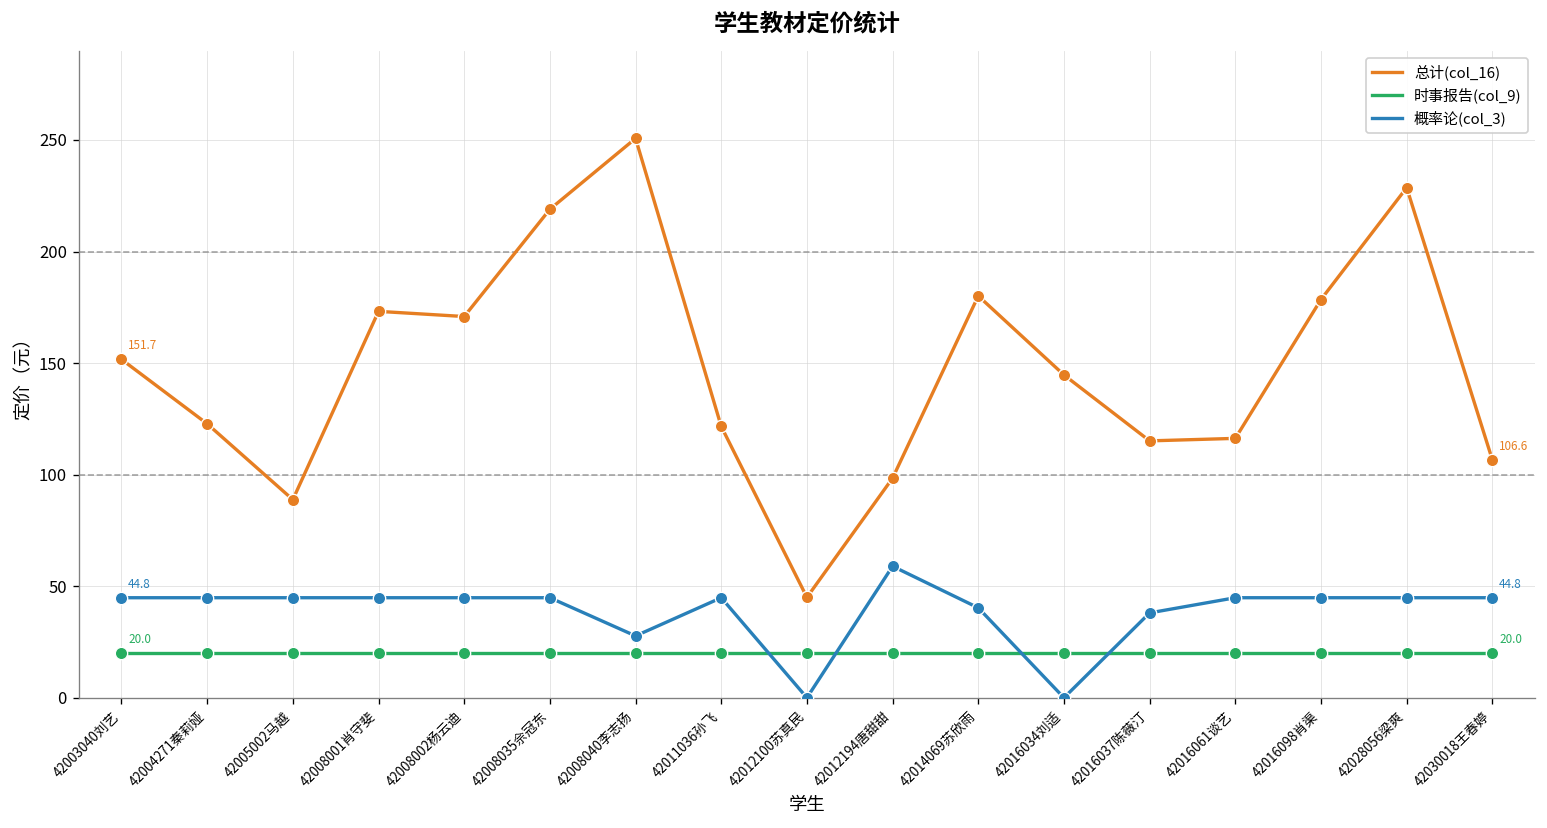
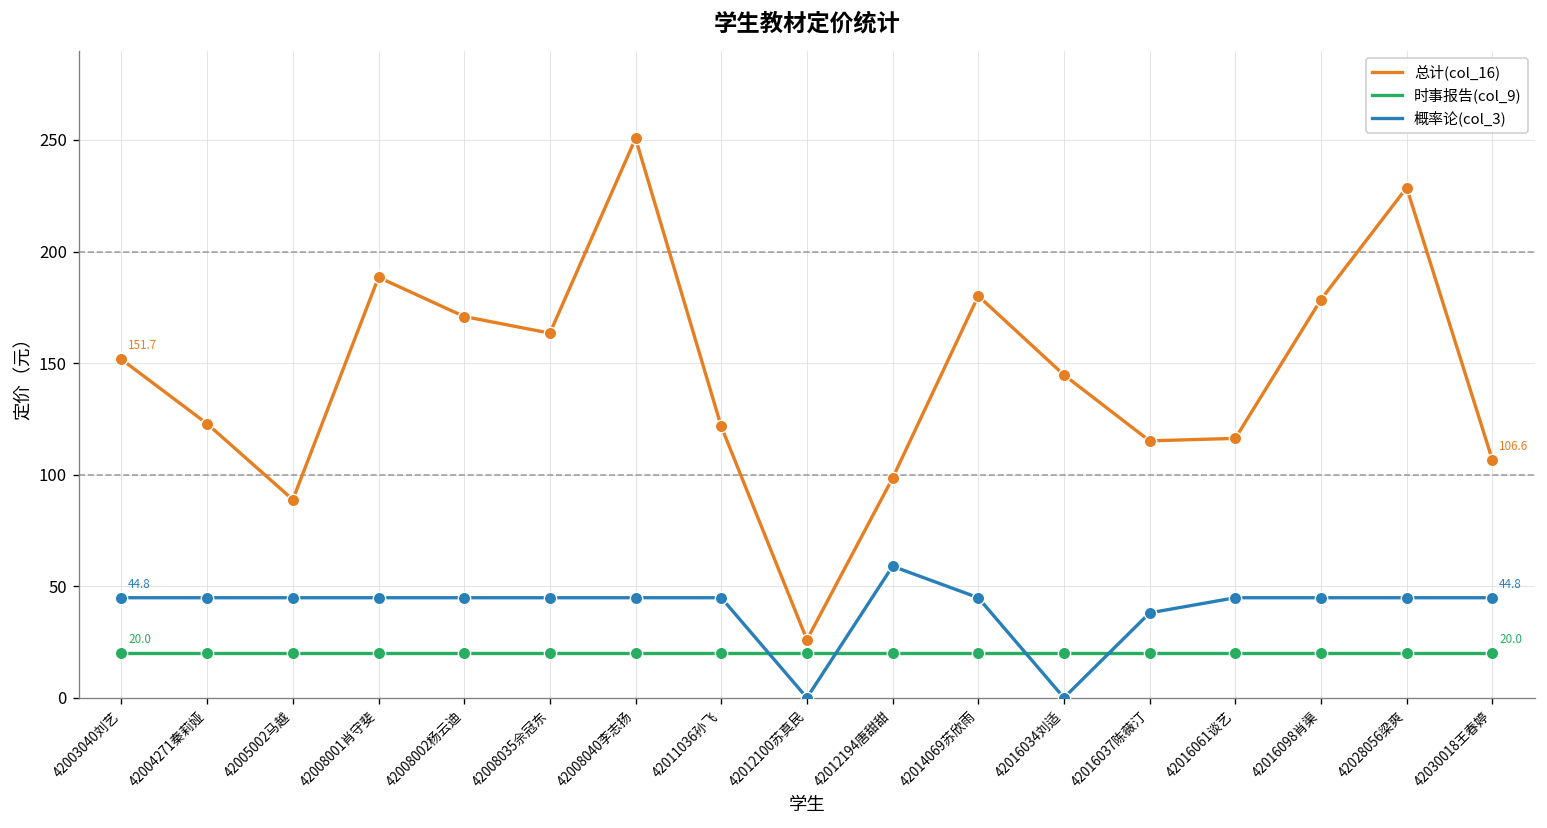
  {
    "总计(col_16)": {
      "42004271秦莉娅": 123,
      "42005002马越": 89,
-     "42008001肖守斐": 173,
+     "42008001肖守斐": 188,
      "42008002杨云迪": 171,
-     "42008035佘冠东": 219,
+     "42008035佘冠东": 163,
      "42008040李志扬": 251,
      "42011036孙飞": 122,
-     "42012100苏真民": 45,
+     "42012100苏真民": 26,
      "42012194唐甜甜": 98,
      "42014069苏欣雨": 180,
      "42016034刘适": 145,
      "42016037陈薇汀": 115,
      "42016061谈艺": 116,
      "42016098肖渠": 179,
      "42028056梁爽": 229
    },
    "时事报告(col_9)": {
      "42003040刘艺": 20.0,
      "42030018王春婷": 20.0
    },
    "概率论(col_3)": {
      "42004271秦莉娅": 45,
      "42005002马越": 45,
      "42008001肖守斐": 45,
      "42008002杨云迪": 45,
      "42008035佘冠东": 45,
-     "42008040李志扬": 28,
+     "42008040李志扬": 45,
      "42011036孙飞": 45,
      "42012100苏真民": 0,
      "42012194唐甜甜": 59,
-     "42014069苏欣雨": 40,
+     "42014069苏欣雨": 45,
      "42016034刘适": 0,
      "42016037陈薇汀": 38,
      "42016061谈艺": 45,
      "42016098肖渠": 45,
      "42028056梁爽": 45
    }
  }
